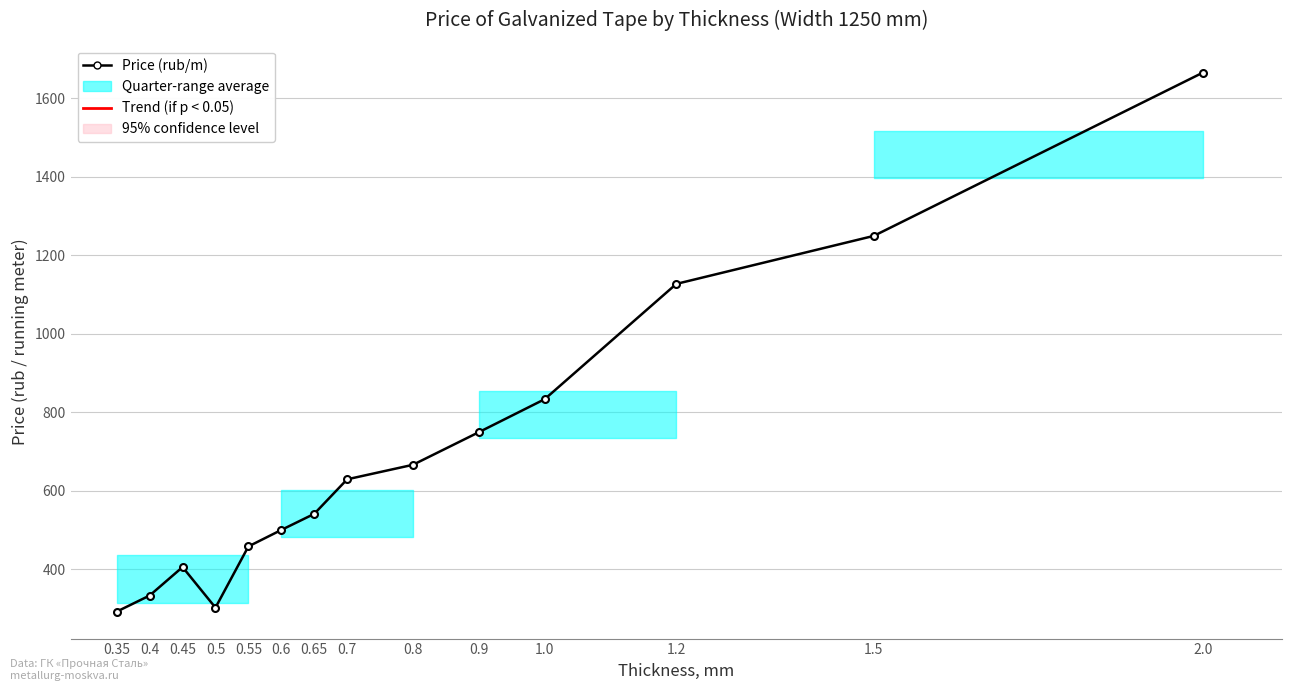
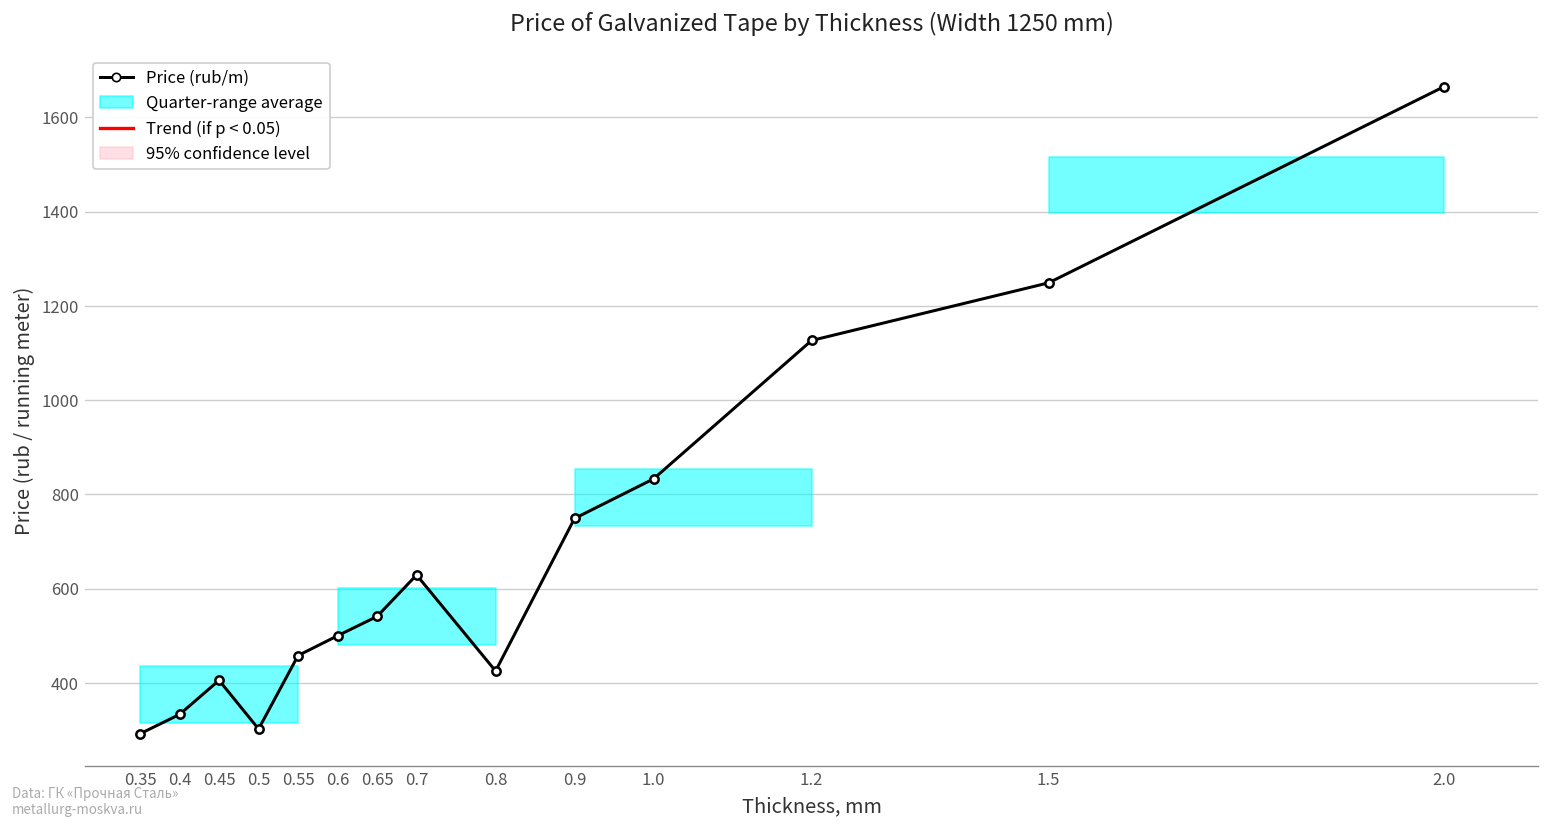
  {
    "0.35": 290,
    "0.4": 330,
    "0.45": 410,
    "0.5": 300,
    "0.55": 460,
    "0.6": 500,
    "0.65": 540,
    "0.7": 630,
-   "0.8": 670,
+   "0.8": 430,
    "0.9": 750,
    "1.0": 830,
    "1.2": 1130,
    "1.5": 1250,
    "2.0": 1670
  }
